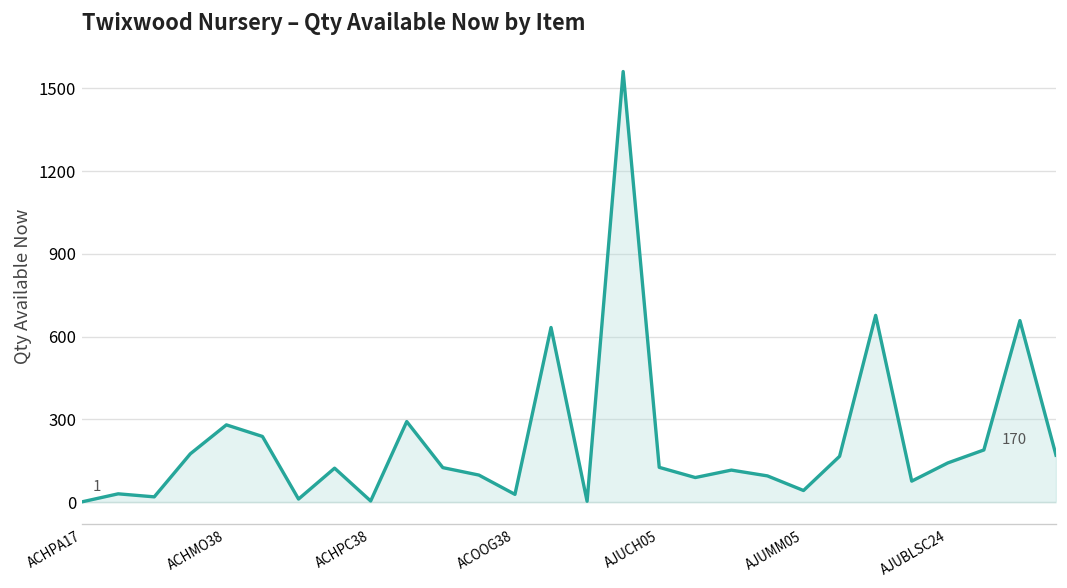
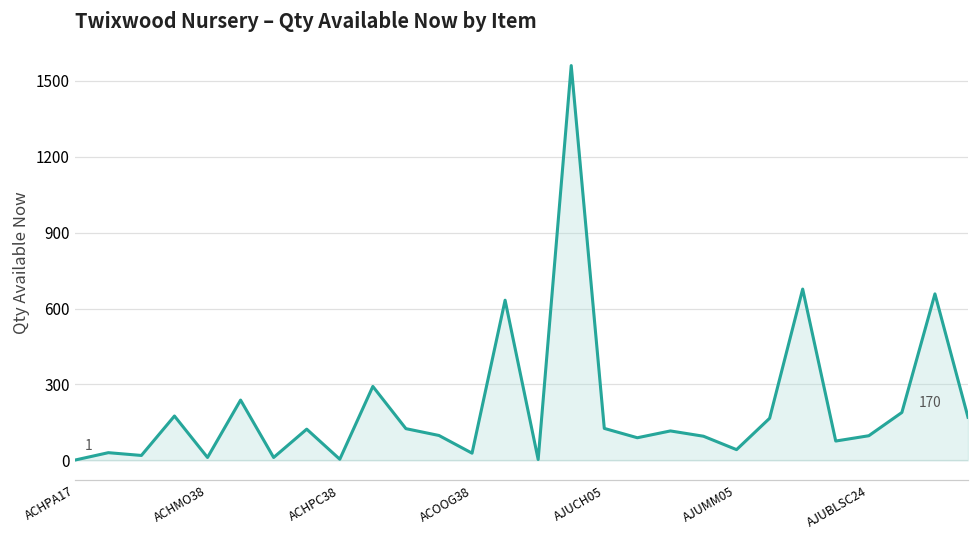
  {
-   "ACHMO38": 280,
+   "ACHMO38": 10,
    "ACHPC38": 0,
    "ACOOG38": 30,
    "AJUCH05": 130,
    "AJUMM05": 40,
-   "AJUBLSC24": 140
+   "AJUBLSC24": 100
  }
